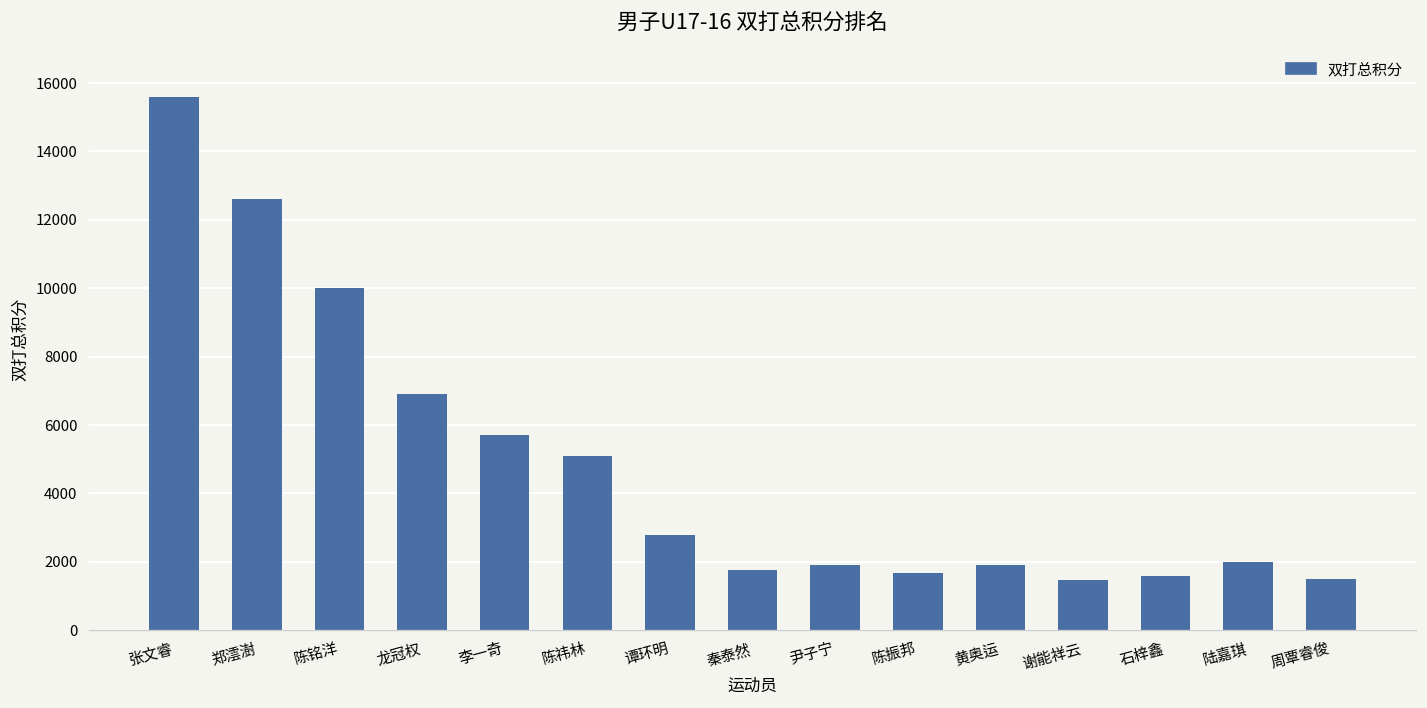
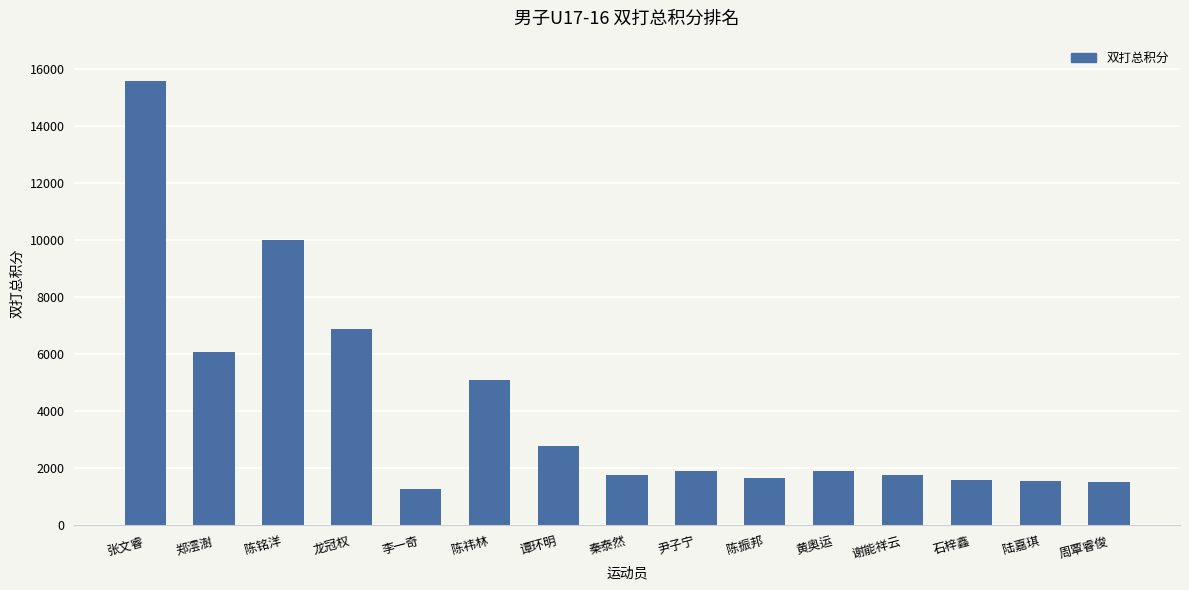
  {
    "张文睿": 15600,
-   "郑澐澍": 12600,
+   "郑澐澍": 6100,
    "陈铭洋": 10000,
    "龙冠权": 6900,
-   "李一奇": 5700,
+   "李一奇": 1300,
    "陈祎林": 5100,
    "谭环明": 2800,
    "秦泰然": 1800,
    "尹子宁": 1900,
    "陈振邦": 1700,
    "黄奥运": 1900,
-   "谢能祥云": 1500,
+   "谢能祥云": 1800,
    "石梓鑫": 1600,
-   "陆嘉琪": 2000,
+   "陆嘉琪": 1600,
    "周覃睿俊": 1500
  }
